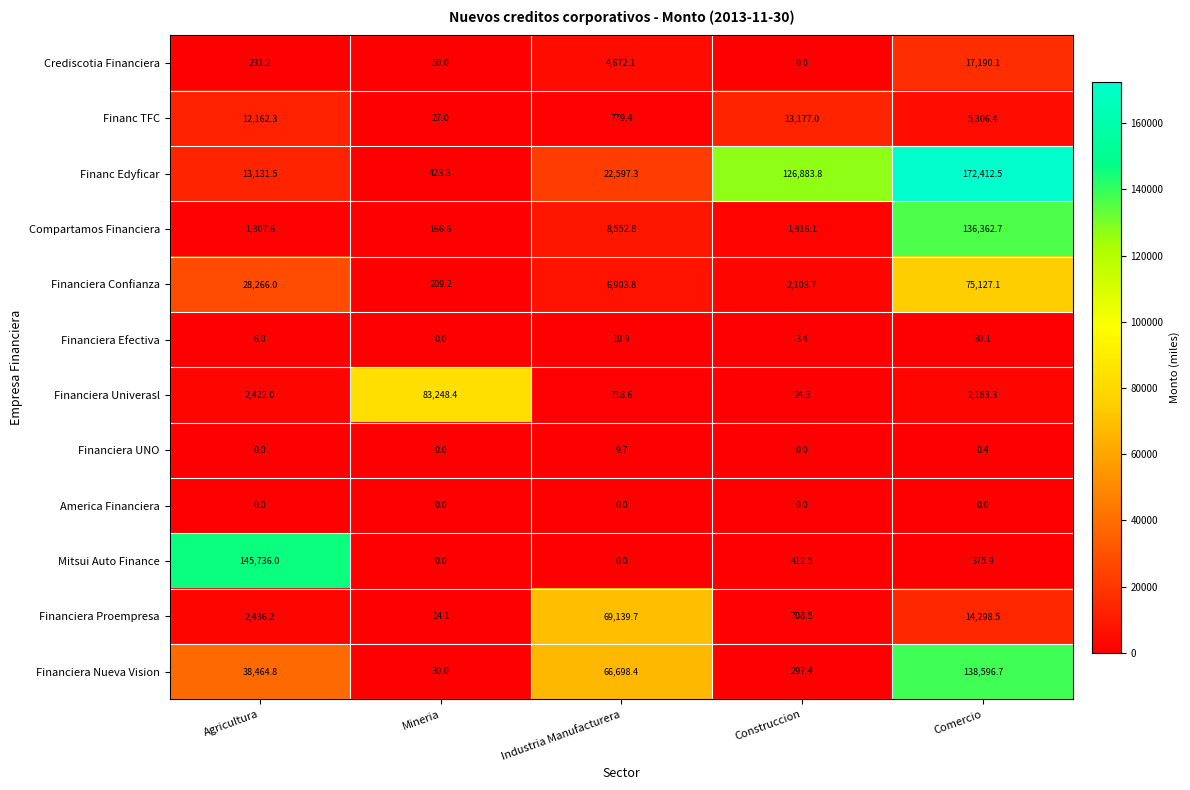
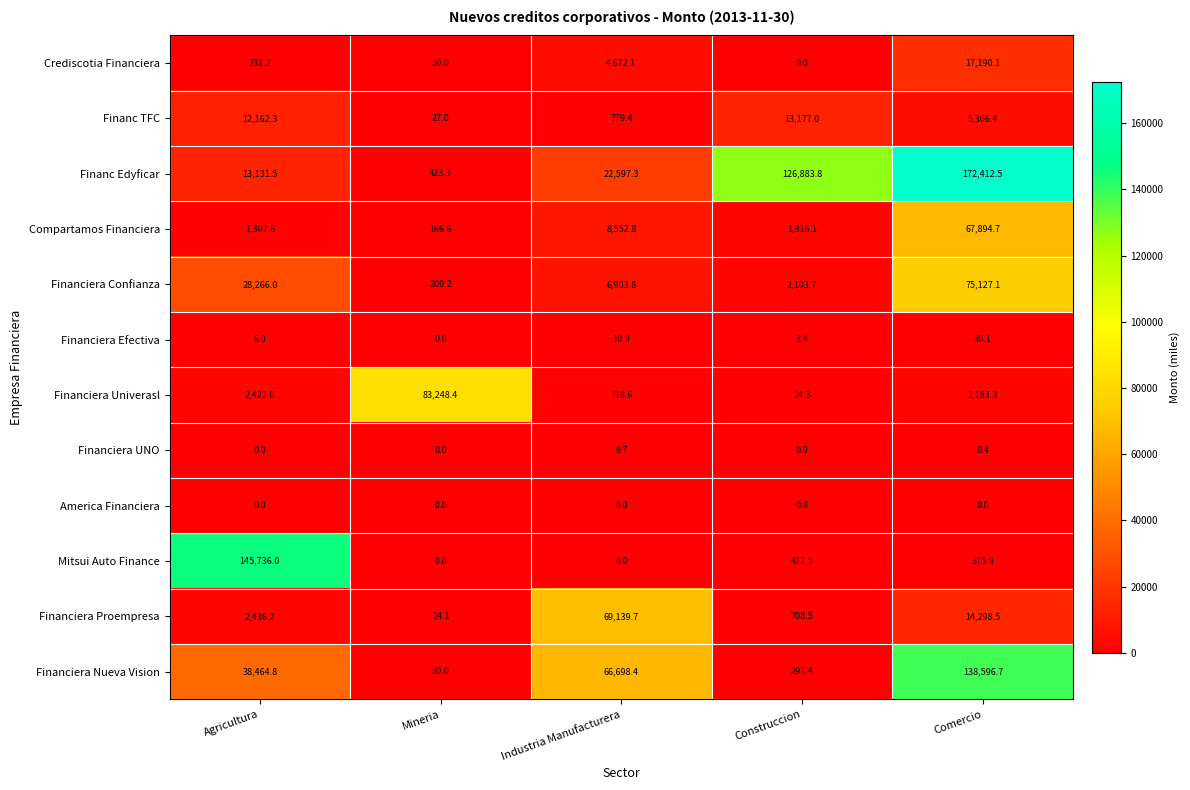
  {
    "Crediscotia Financiera": {
      "Agricultura": "231.2",
      "Mineria": "50.0",
      "Industria Manufacturera": "4,672.1",
      "Construccion": "0.0",
      "Comercio": "17,190.1"
    },
    "Financ TFC": {
      "Agricultura": "12,162.3",
      "Mineria": "27.0",
      "Industria Manufacturera": "779.4",
      "Construccion": "13,177.0",
      "Comercio": "5,306.4"
    },
    "Financ Edyficar": {
      "Agricultura": "13,131.5",
      "Mineria": "423.3",
      "Industria Manufacturera": "22,597.3",
      "Construccion": "126,883.8",
      "Comercio": "172,412.5"
    },
    "Compartamos Financiera": {
      "Agricultura": "1,307.6",
      "Mineria": "166.6",
      "Industria Manufacturera": "8,552.8",
      "Construccion": "1,816.1",
-     "Comercio": "136,362.7"
+     "Comercio": "67,894.7"
    },
    "Financiera Confianza": {
      "Agricultura": "28,266.0",
      "Mineria": "209.2",
      "Industria Manufacturera": "6,903.8",
      "Construccion": "2,103.7",
      "Comercio": "75,127.1"
    },
    "Financiera Efectiva": {
      "Agricultura": "6.0",
      "Mineria": "0.0",
      "Industria Manufacturera": "10.9",
      "Construccion": "3.4",
      "Comercio": "30.1"
    },
    "Financiera Univerasl": {
      "Agricultura": "2,422.0",
      "Mineria": "83,248.4",
      "Industria Manufacturera": "718.6",
      "Construccion": "24.3",
      "Comercio": "2,183.3"
    },
    "Financiera UNO": {
      "Agricultura": "0.0",
      "Mineria": "0.0",
      "Industria Manufacturera": "9.7",
      "Construccion": "0.0",
      "Comercio": "0.4"
    },
    "America Financiera": {
      "Agricultura": "0.0",
      "Mineria": "0.0",
      "Industria Manufacturera": "0.0",
      "Construccion": "0.0",
      "Comercio": "0.0"
    },
    "Mitsui Auto Finance": {
      "Agricultura": "145,736.0",
      "Mineria": "0.0",
      "Industria Manufacturera": "0.0",
      "Construccion": "412.5",
      "Comercio": "375.9"
    },
    "Financiera Proempresa": {
      "Agricultura": "2,436.2",
      "Mineria": "14.1",
      "Industria Manufacturera": "69,139.7",
      "Construccion": "708.5",
      "Comercio": "14,298.5"
    },
    "Financiera Nueva Vision": {
      "Agricultura": "38,464.8",
      "Mineria": "30.0",
      "Industria Manufacturera": "66,698.4",
      "Construccion": "297.4",
      "Comercio": "138,596.7"
    }
  }
